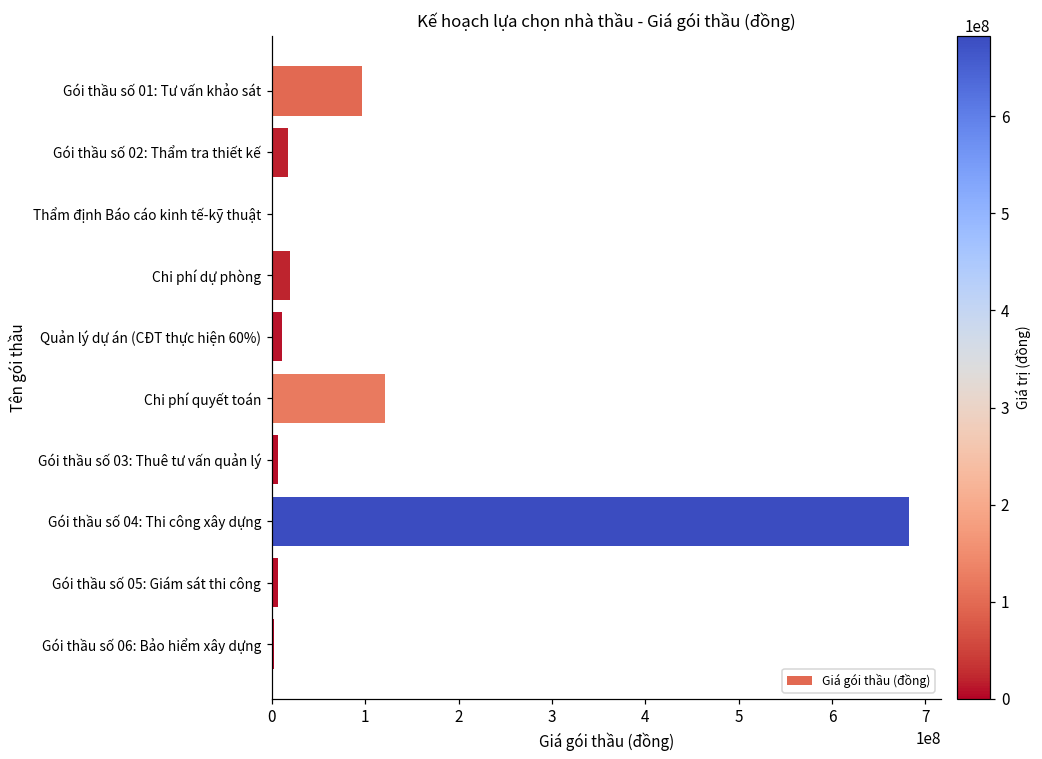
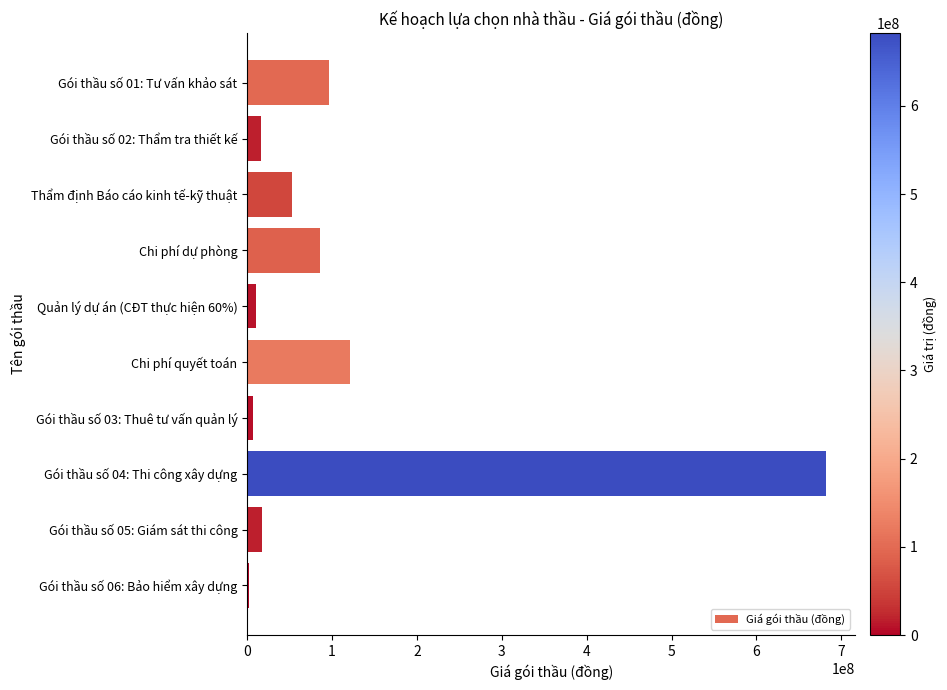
  {
    "Gói thầu số 01: Tư vấn khảo sát": 100000000,
    "Gói thầu số 02: Thẩm tra thiết kế": 20000000,
-   "Thẩm định Báo cáo kinh tế-kỹ thuật": 0,
-   "Chi phí dự phòng": 20000000,
+   "Thẩm định Báo cáo kinh tế-kỹ thuật": 50000000,
+   "Chi phí dự phòng": 90000000,
    "Quản lý dự án (CĐT thực hiện 60%)": 10000000,
    "Chi phí quyết toán": 120000000,
    "Gói thầu số 03: Thuê tư vấn quản lý": 10000000,
    "Gói thầu số 04: Thi công xây dựng": 680000000,
-   "Gói thầu số 05: Giám sát thi công": 10000000
+   "Gói thầu số 05: Giám sát thi công": 20000000
  }
